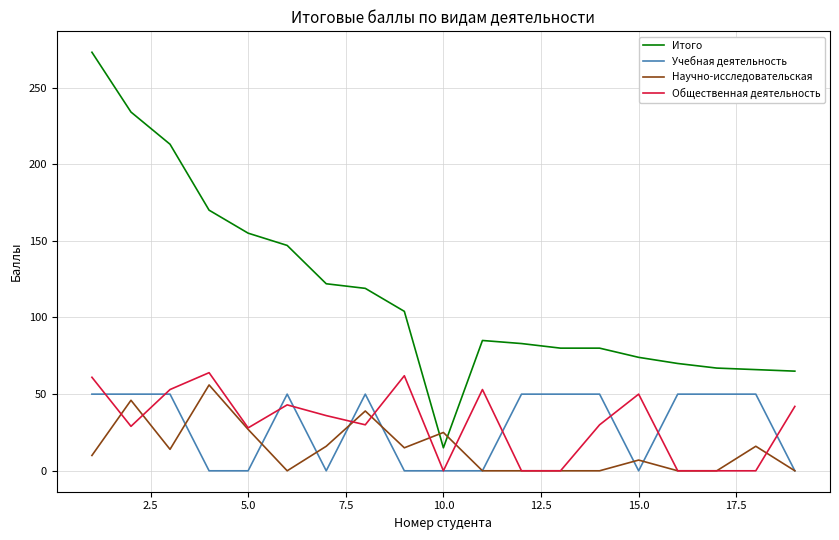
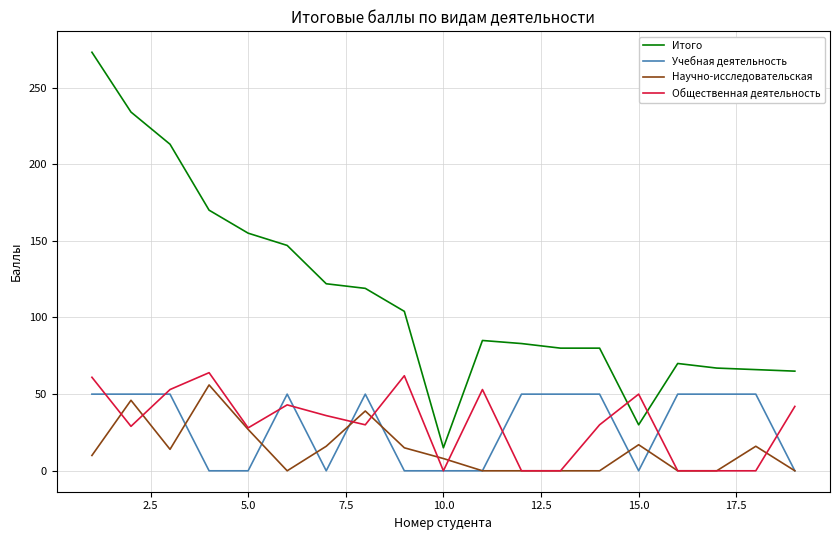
  {
    "Итого": {
      "5.0": 155,
      "10.0": 15,
-     "15.0": 74
+     "15.0": 30
    },
    "Учебная деятельность": {
      "5.0": 0,
      "15.0": 0
    },
    "Научно-исследовательская": {
-     "10.0": 25,
-     "15.0": 7
+     "10.0": 8,
+     "15.0": 17
    },
    "Общественная деятельность": {
      "15.0": 50
    }
  }
